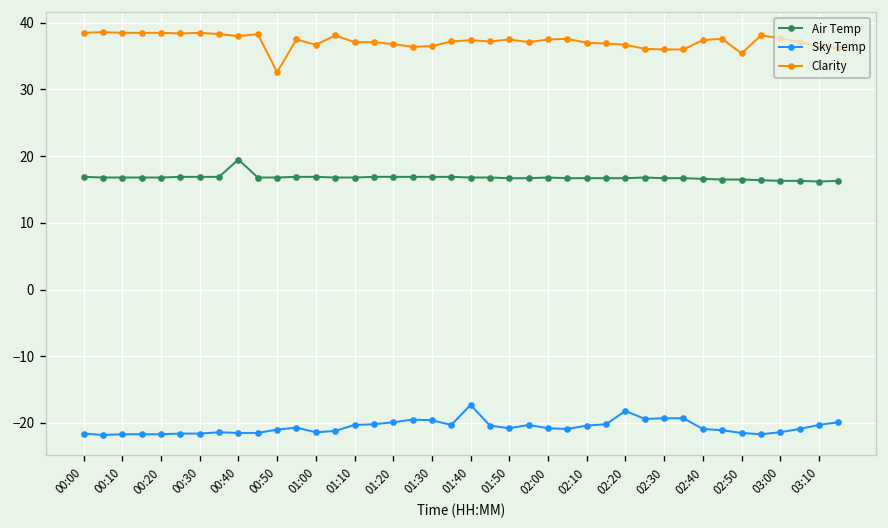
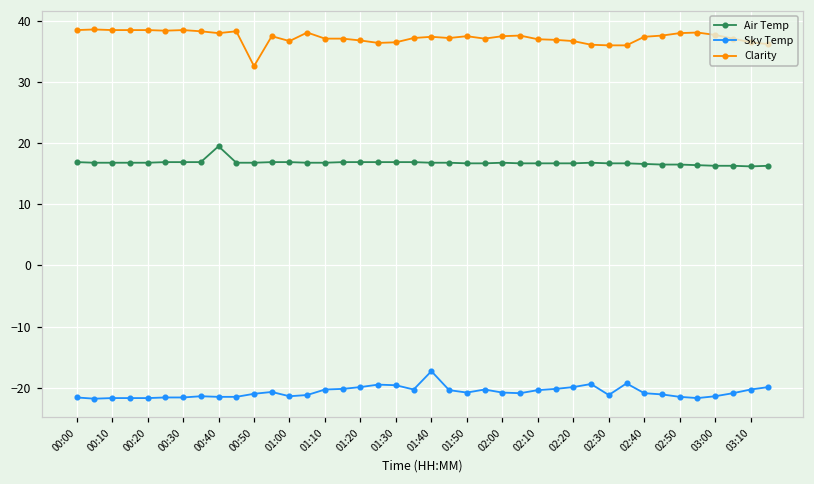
  {
    "Air Temp": {
      "00:00": 17,
      "00:10": 17,
      "00:20": 17,
      "00:30": 17,
      "00:40": 20,
      "00:50": 17,
      "01:00": 17,
      "01:10": 17,
      "01:20": 17,
      "01:30": 17,
      "01:40": 17,
      "01:50": 17,
      "02:00": 17,
      "02:10": 17,
      "02:20": 17,
      "02:30": 17,
      "02:40": 17,
      "02:50": 17,
      "03:00": 16,
      "03:10": 16
    },
    "Sky Temp": {
      "00:00": -22,
      "00:10": -22,
      "00:20": -22,
      "00:30": -22,
      "00:40": -22,
      "00:50": -21,
      "01:00": -21,
      "01:10": -20,
      "01:20": -20,
      "01:30": -20,
      "01:40": -17,
      "01:50": -21,
      "02:00": -21,
      "02:10": -20,
-     "02:20": -18,
-     "02:30": -19,
+     "02:20": -20,
+     "02:30": -21,
      "02:40": -21,
      "02:50": -22,
      "03:00": -21,
      "03:10": -20
    },
    "Clarity": {
      "00:00": 39,
      "00:10": 39,
      "00:20": 39,
      "00:30": 39,
      "00:40": 38,
      "00:50": 33,
      "01:00": 37,
      "01:10": 37,
      "01:20": 37,
      "01:30": 37,
      "01:40": 37,
      "01:50": 38,
      "02:00": 38,
      "02:10": 37,
      "02:20": 37,
      "02:30": 36,
      "02:40": 37,
-     "02:50": 35
+     "02:50": 38
    }
  }
